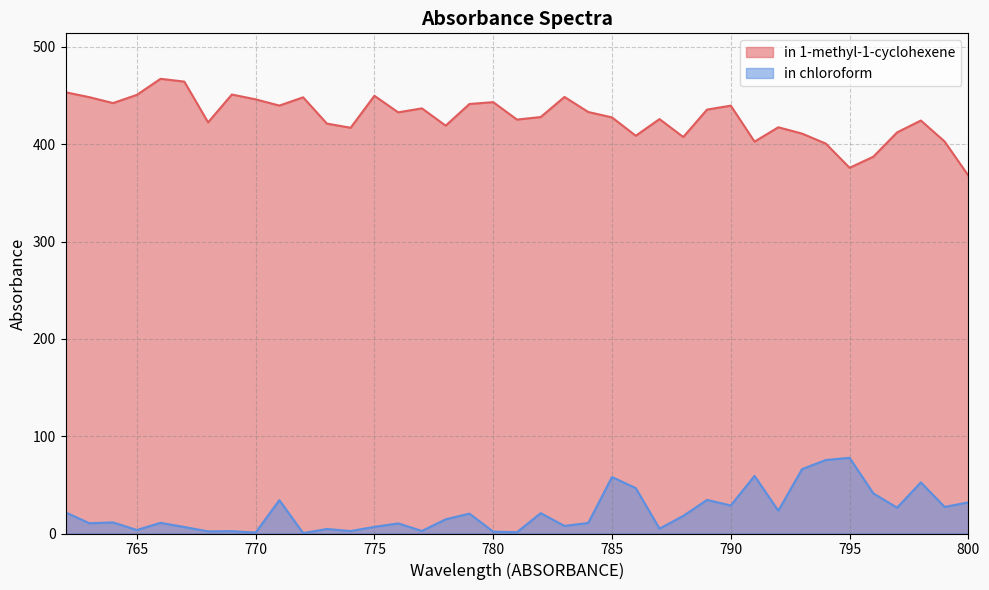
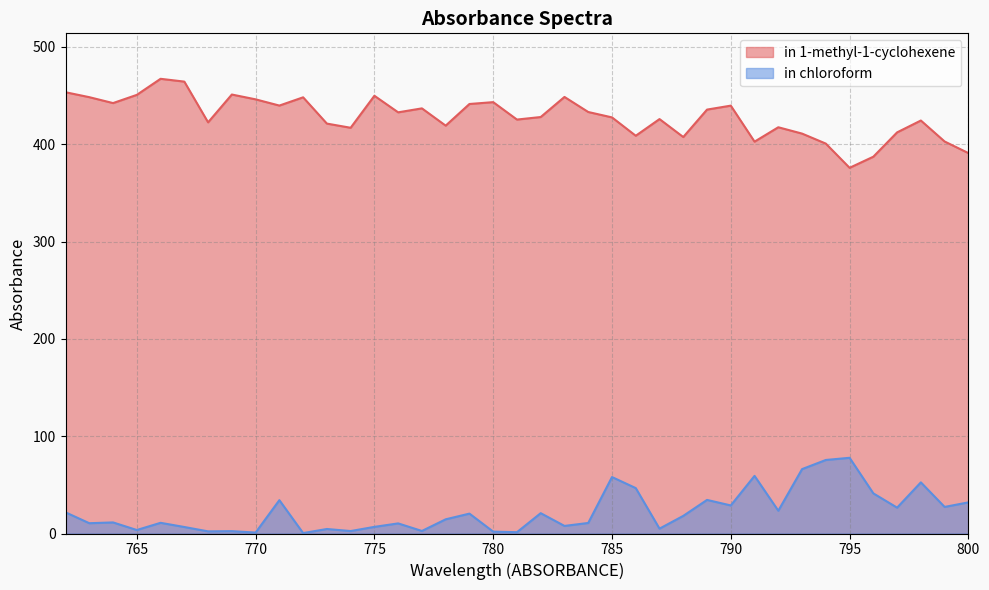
  {
    "in 1-methyl-1-cyclohexene": {
      "765": 450,
      "770": 450,
      "775": 450,
      "780": 440,
      "785": 430,
      "790": 440,
      "795": 380,
-     "800": 370
+     "800": 390
    },
    "in chloroform": {
      "765": 0,
      "770": 0,
      "775": 10,
      "780": 0,
      "785": 60,
      "790": 30,
      "795": 80,
      "800": 30
    }
  }
